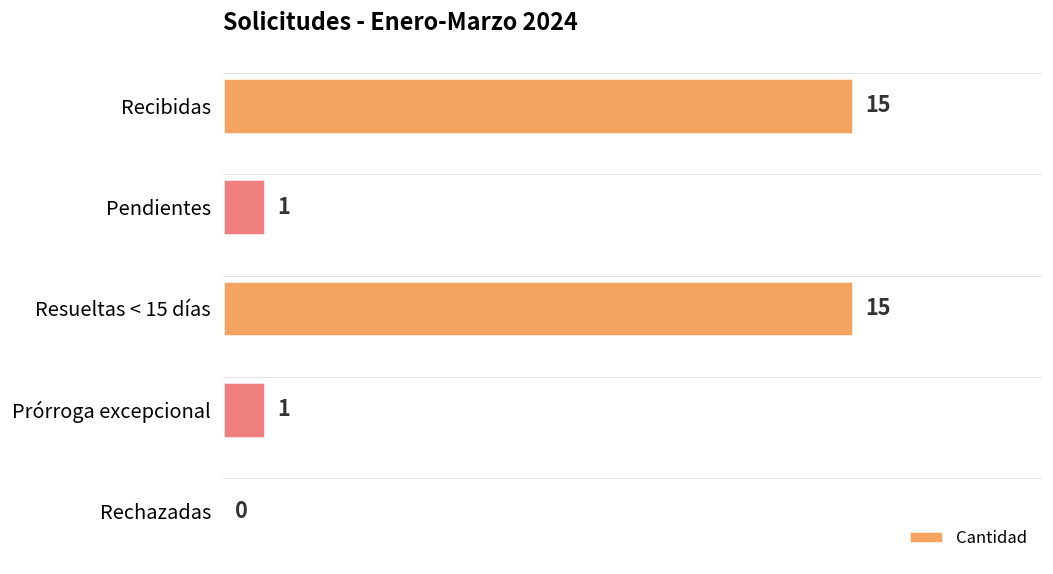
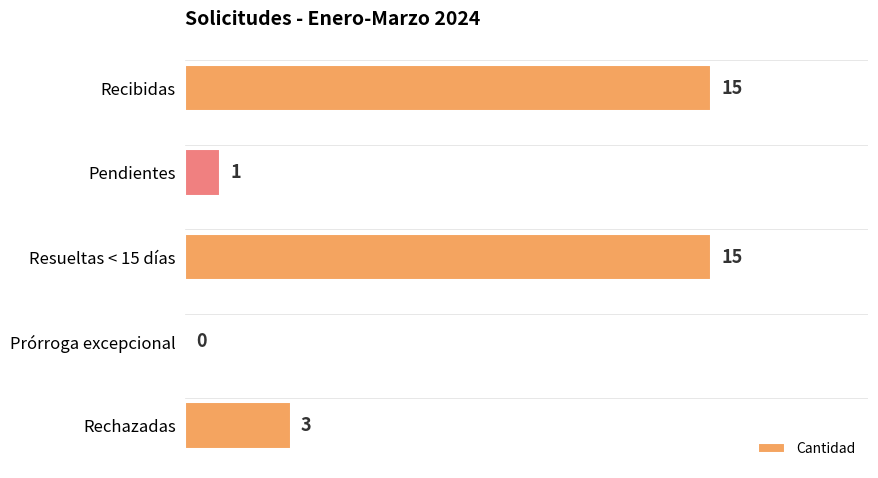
  {
    "Recibidas": 15,
    "Pendientes": 1,
    "Resueltas < 15 días": 15,
-   "Prórroga excepcional": 1,
-   "Rechazadas": 0
+   "Prórroga excepcional": 0,
+   "Rechazadas": 3
  }
